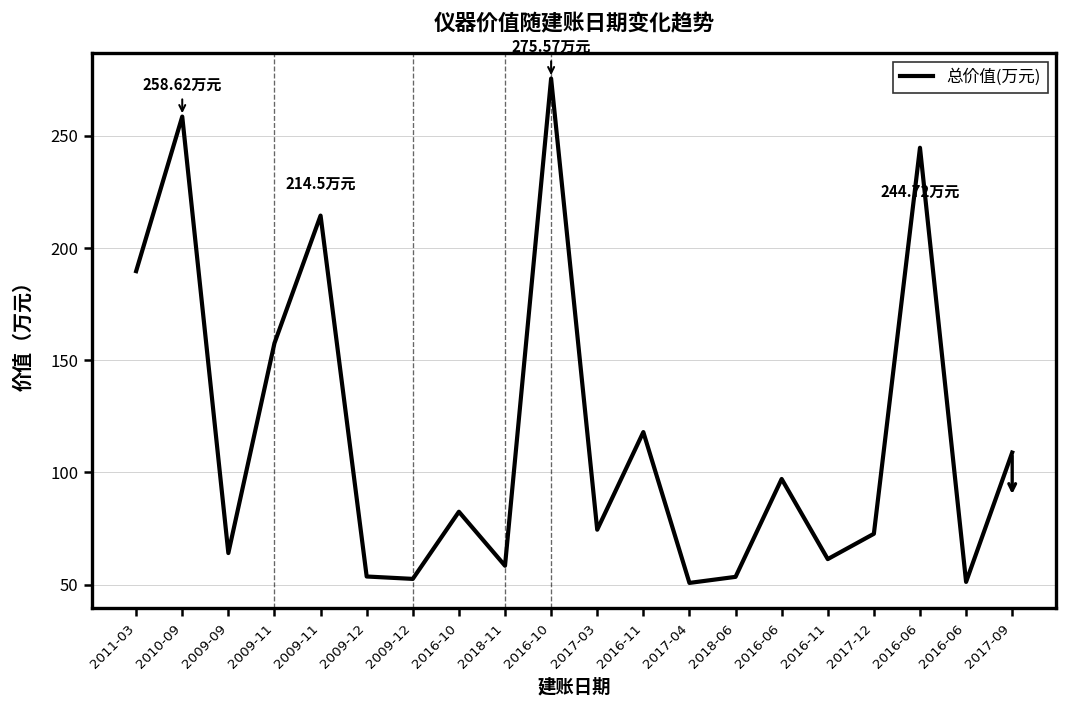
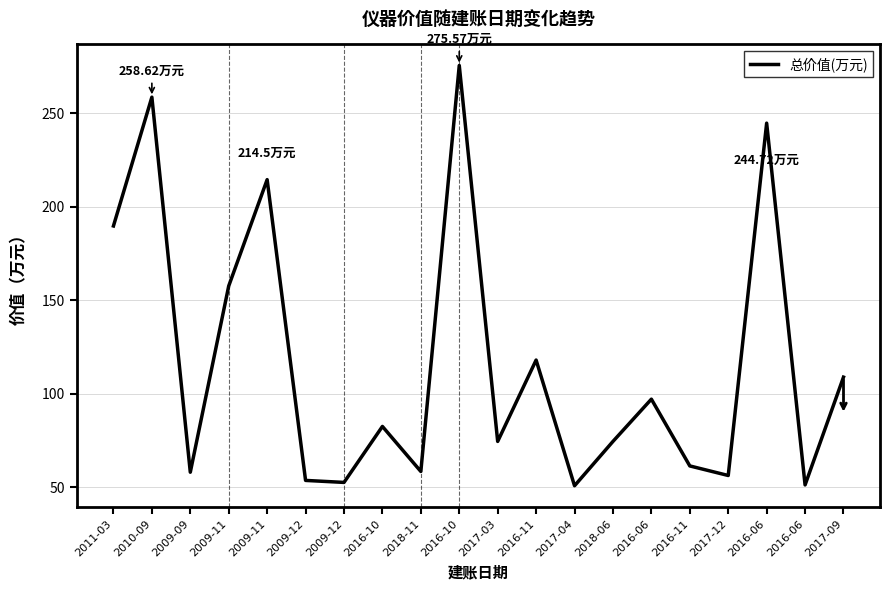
  {
    "2011-03": 190,
-   "2009-09": 64,
+   "2009-09": 58,
    "2018-11": 58,
    "2017-03": 74,
    "2017-04": 51,
-   "2018-06": 53,
-   "2017-12": 73,
+   "2018-06": 74,
+   "2017-12": 56,
    "2017-09": 109
  }
